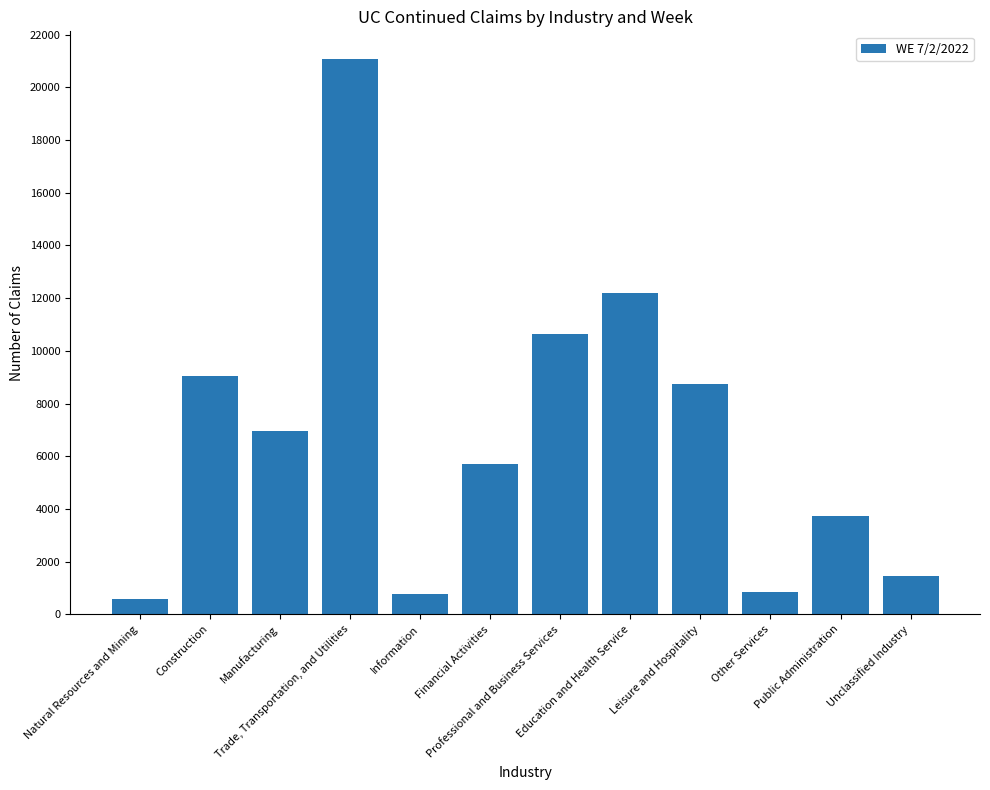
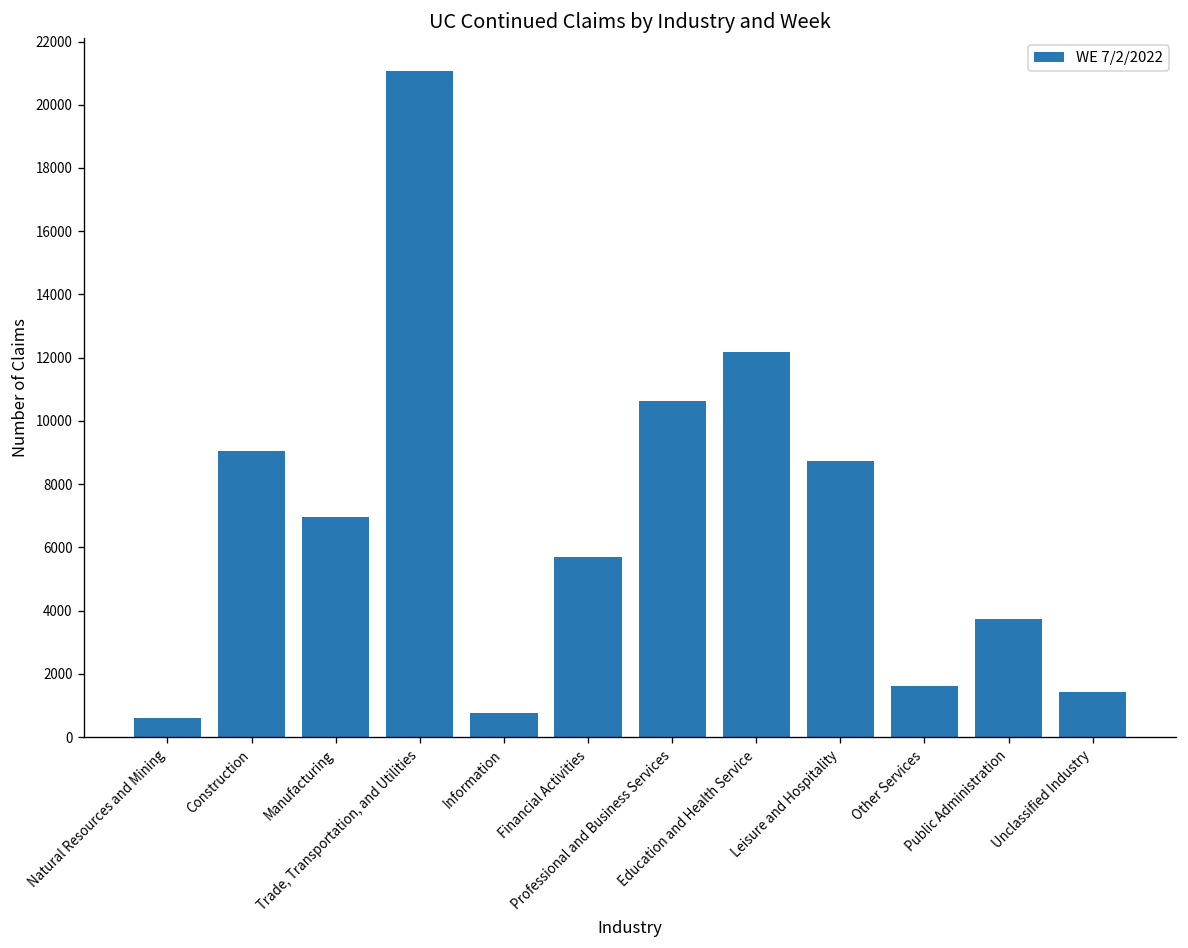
  {
    "Natural Resources and Mining": 600,
    "Construction": 9000,
    "Manufacturing": 7000,
    "Trade, Transportation, and Utilities": 21100,
    "Information": 800,
    "Financial Activities": 5700,
    "Professional and Business Services": 10600,
    "Education and Health Service": 12200,
    "Leisure and Hospitality": 8700,
-   "Other Services": 800,
+   "Other Services": 1600,
    "Public Administration": 3700,
    "Unclassified Industry": 1400
  }
